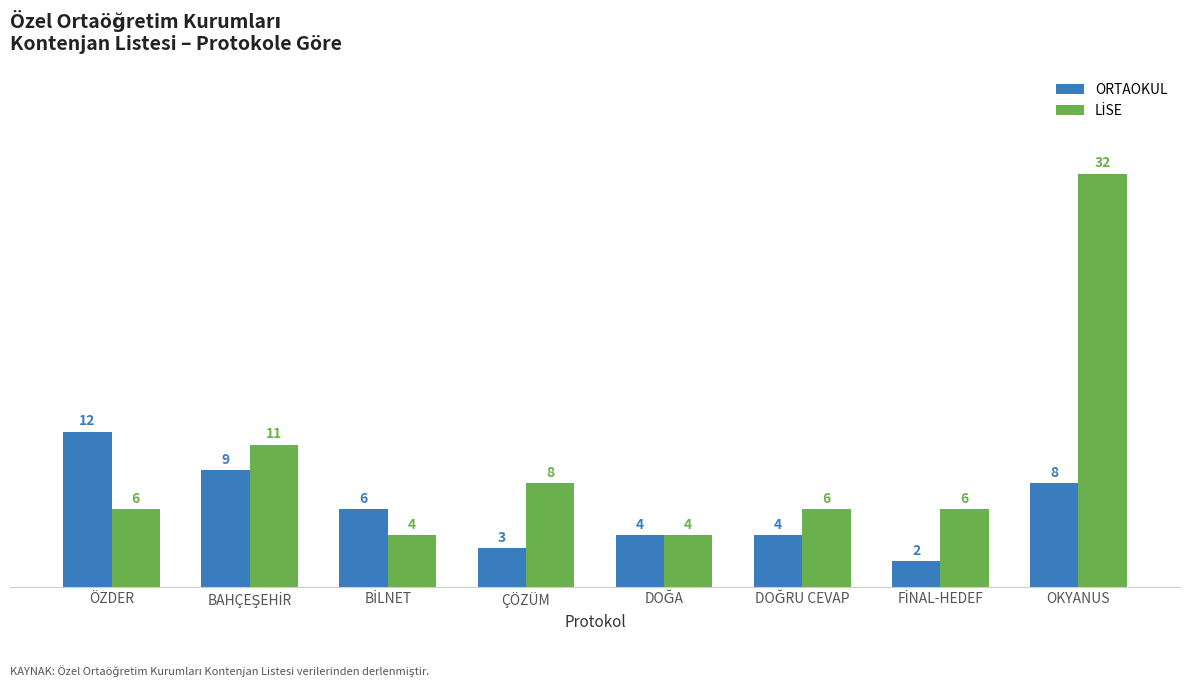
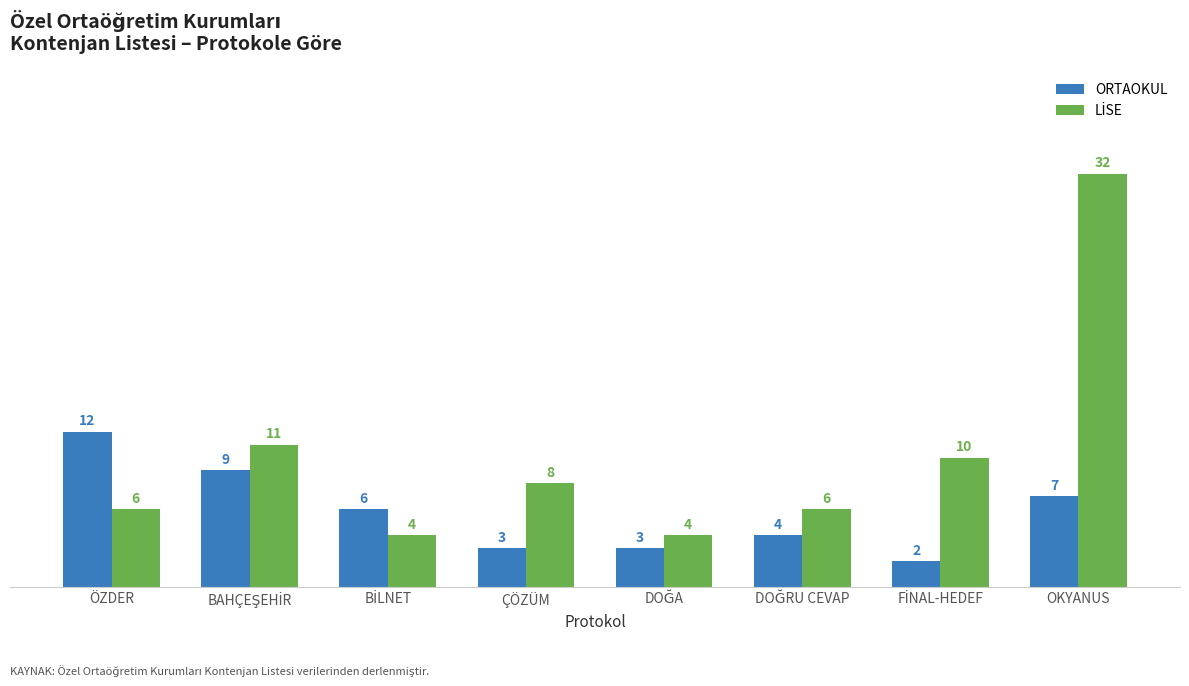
  {
    "ORTAOKUL": {
      "ÖZDER": 12,
      "BAHÇEŞEHİR": 9,
      "BİLNET": 6,
      "ÇÖZÜM": 3,
-     "DOĞA": 4,
+     "DOĞA": 3,
      "DOĞRU CEVAP": 4,
      "FİNAL-HEDEF": 2,
-     "OKYANUS": 8
+     "OKYANUS": 7
    },
    "LİSE": {
      "ÖZDER": 6,
      "BAHÇEŞEHİR": 11,
      "BİLNET": 4,
      "ÇÖZÜM": 8,
      "DOĞA": 4,
      "DOĞRU CEVAP": 6,
-     "FİNAL-HEDEF": 6,
+     "FİNAL-HEDEF": 10,
      "OKYANUS": 32
    }
  }
